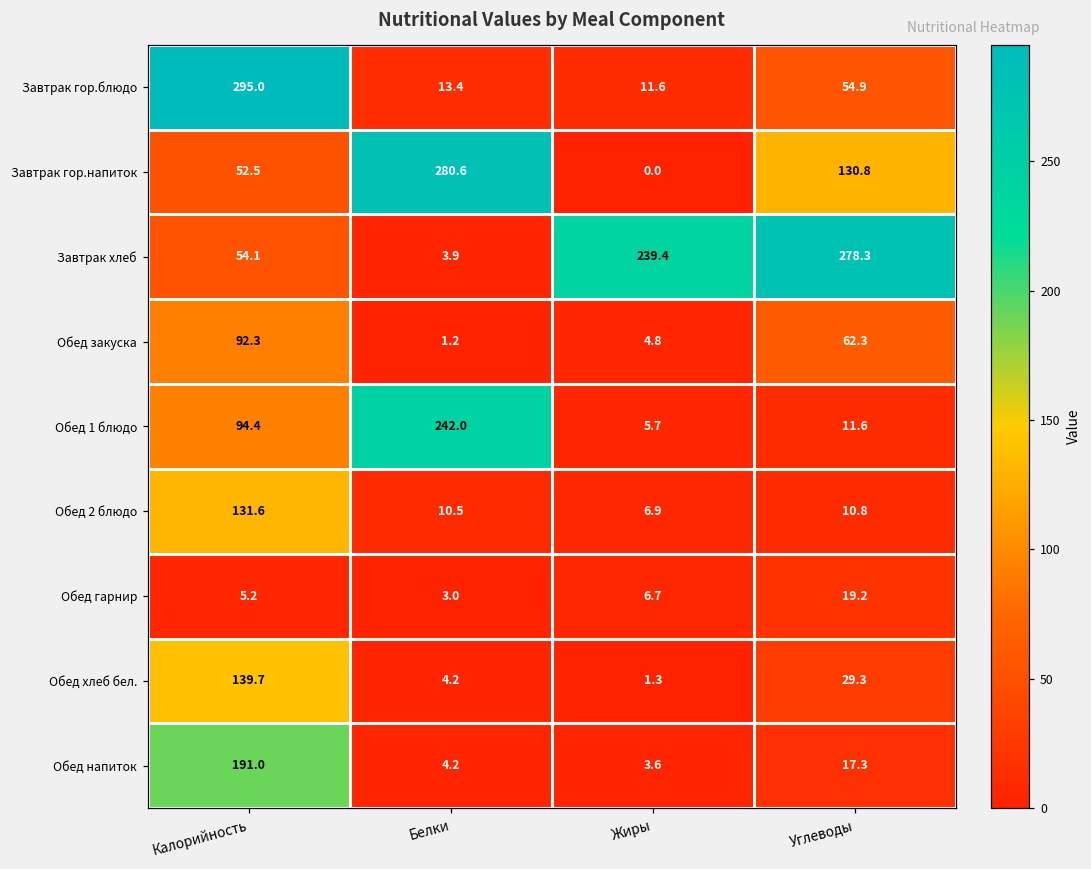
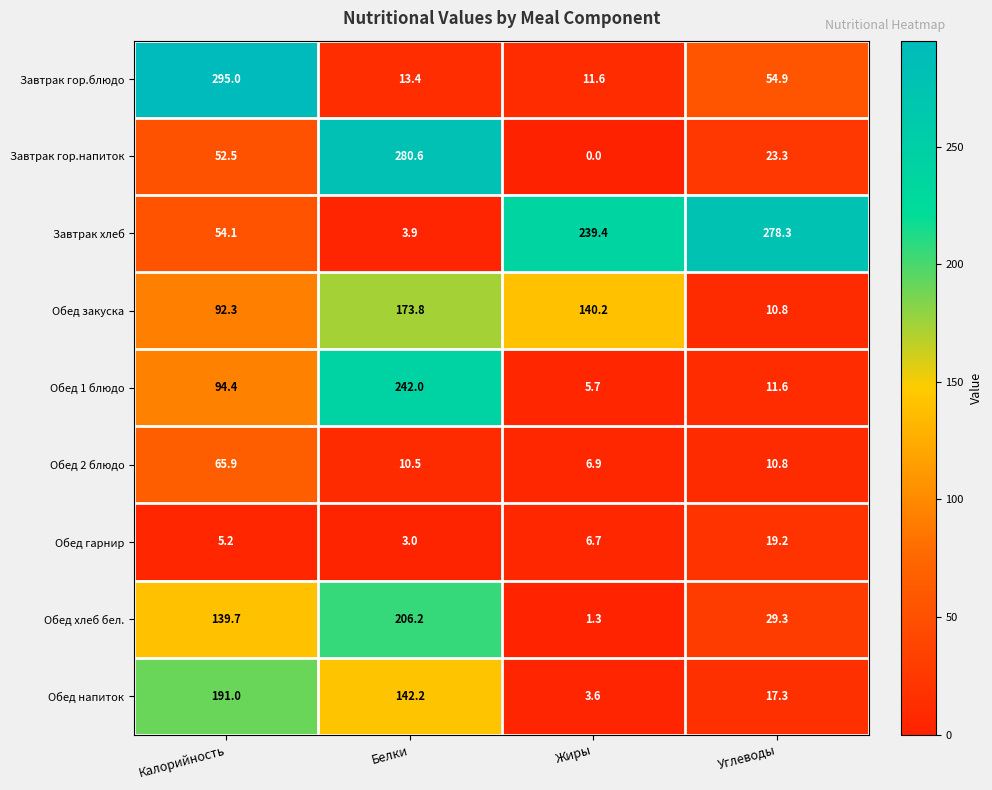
  {
    "Завтрак гор.блюдо": {
      "Калорийность": 295.0,
      "Белки": 13.4,
      "Жиры": 11.6,
      "Углеводы": 54.9
    },
    "Завтрак гор.напиток": {
      "Калорийность": 52.5,
      "Белки": 280.6,
      "Жиры": 0.0,
-     "Углеводы": 130.8
+     "Углеводы": 23.3
    },
    "Завтрак хлеб": {
      "Калорийность": 54.1,
      "Белки": 3.9,
      "Жиры": 239.4,
      "Углеводы": 278.3
    },
    "Обед закуска": {
      "Калорийность": 92.3,
-     "Белки": 1.2,
-     "Жиры": 4.8,
-     "Углеводы": 62.3
+     "Белки": 173.8,
+     "Жиры": 140.2,
+     "Углеводы": 10.8
    },
    "Обед 1 блюдо": {
      "Калорийность": 94.4,
      "Белки": 242.0,
      "Жиры": 5.7,
      "Углеводы": 11.6
    },
    "Обед 2 блюдо": {
-     "Калорийность": 131.6,
+     "Калорийность": 65.9,
      "Белки": 10.5,
      "Жиры": 6.9,
      "Углеводы": 10.8
    },
    "Обед гарнир": {
      "Калорийность": 5.2,
      "Белки": 3.0,
      "Жиры": 6.7,
      "Углеводы": 19.2
    },
    "Обед хлеб бел.": {
      "Калорийность": 139.7,
-     "Белки": 4.2,
+     "Белки": 206.2,
      "Жиры": 1.3,
      "Углеводы": 29.3
    },
    "Обед напиток": {
      "Калорийность": 191.0,
-     "Белки": 4.2,
+     "Белки": 142.2,
      "Жиры": 3.6,
      "Углеводы": 17.3
    }
  }
